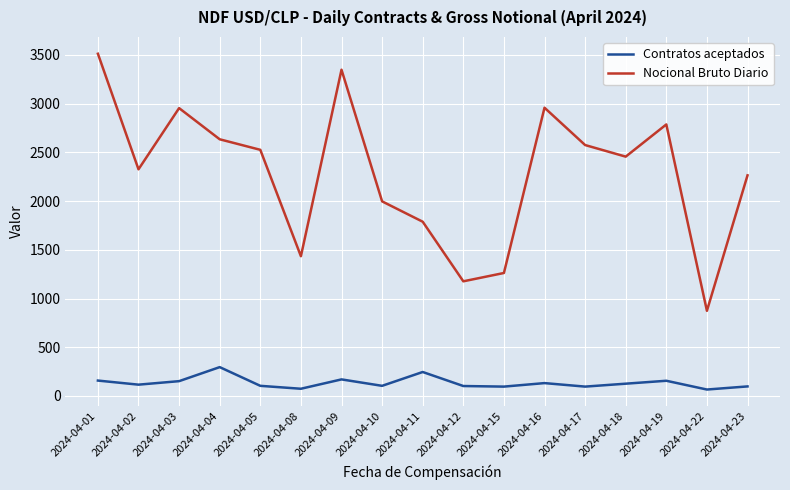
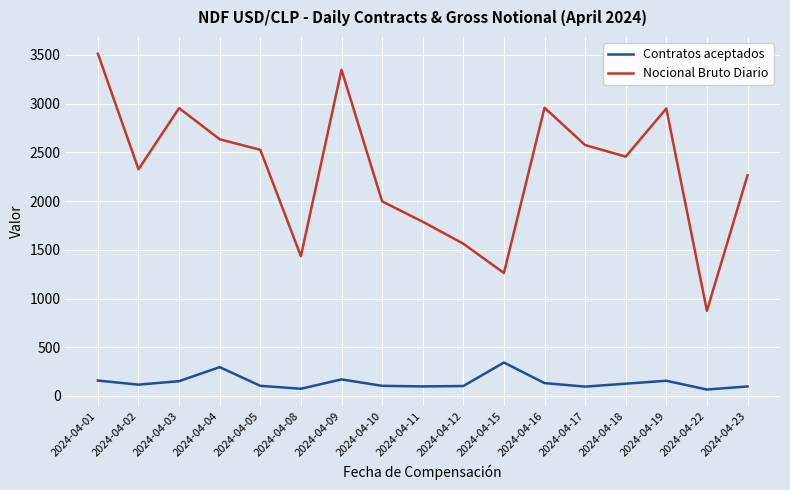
  {
    "Contratos aceptados": {
      "2024-04-01": 200,
      "2024-04-02": 100,
      "2024-04-03": 200,
      "2024-04-04": 300,
      "2024-04-05": 100,
      "2024-04-08": 100,
      "2024-04-09": 200,
      "2024-04-10": 100,
-     "2024-04-11": 200,
+     "2024-04-11": 100,
      "2024-04-12": 100,
-     "2024-04-15": 100,
+     "2024-04-15": 300,
      "2024-04-16": 100,
      "2024-04-17": 100,
      "2024-04-18": 100,
      "2024-04-19": 200,
      "2024-04-22": 100,
      "2024-04-23": 100
    },
    "Nocional Bruto Diario": {
      "2024-04-01": 3500,
      "2024-04-02": 2300,
      "2024-04-03": 3000,
      "2024-04-04": 2600,
      "2024-04-05": 2500,
      "2024-04-08": 1400,
      "2024-04-09": 3300,
      "2024-04-10": 2000,
      "2024-04-11": 1800,
-     "2024-04-12": 1200,
+     "2024-04-12": 1600,
      "2024-04-15": 1300,
      "2024-04-16": 3000,
      "2024-04-17": 2600,
      "2024-04-18": 2500,
-     "2024-04-19": 2800,
+     "2024-04-19": 3000,
      "2024-04-22": 900,
      "2024-04-23": 2300
    }
  }
